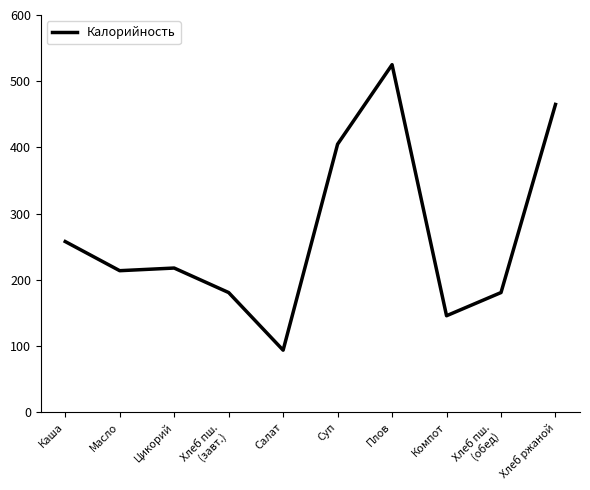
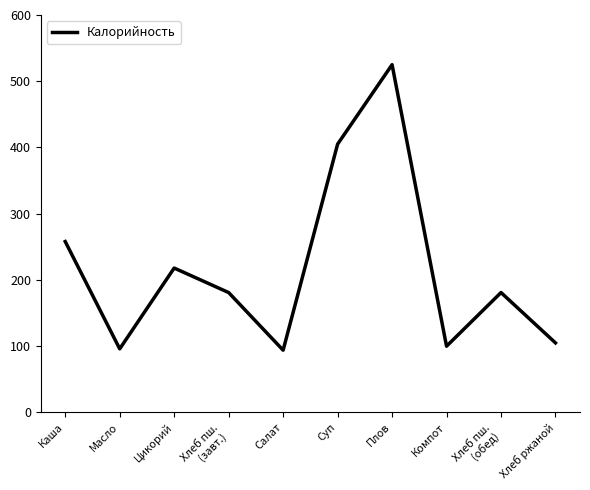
  {
    "Каша": 260,
-   "Масло": 210,
+   "Масло": 100,
    "Цикорий": 220,
    "Хлеб пш. (завт.)": 180,
    "Салат": 90,
    "Суп": 410,
    "Плов": 530,
-   "Компот": 150,
+   "Компот": 100,
    "Хлеб пш. (обед)": 180,
-   "Хлеб ржаной": 470
+   "Хлеб ржаной": 110
  }
